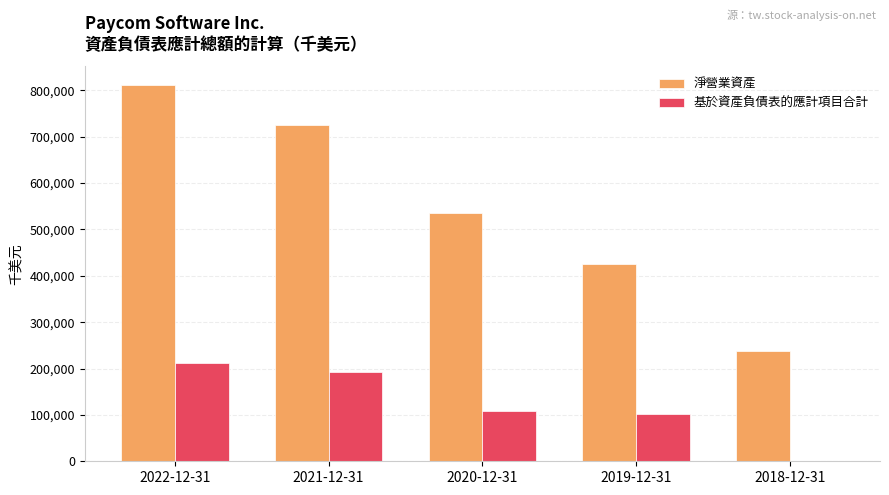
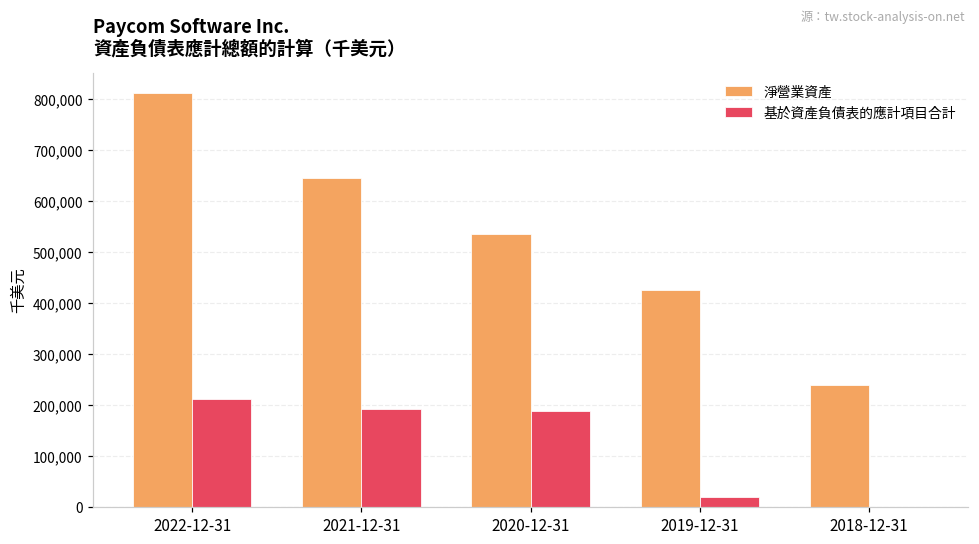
  {
    "淨營業資產": {
      "2022-12-31": "810,000",
-     "2021-12-31": "730,000",
+     "2021-12-31": "640,000",
      "2020-12-31": "530,000",
      "2019-12-31": "430,000",
      "2018-12-31": "240,000"
    },
    "基於資產負債表的應計項目合計": {
      "2022-12-31": "210,000",
      "2021-12-31": "190,000",
-     "2020-12-31": "110,000",
-     "2019-12-31": "100,000",
+     "2020-12-31": "190,000",
+     "2019-12-31": "20,000",
      "2018-12-31": "0"
    }
  }
